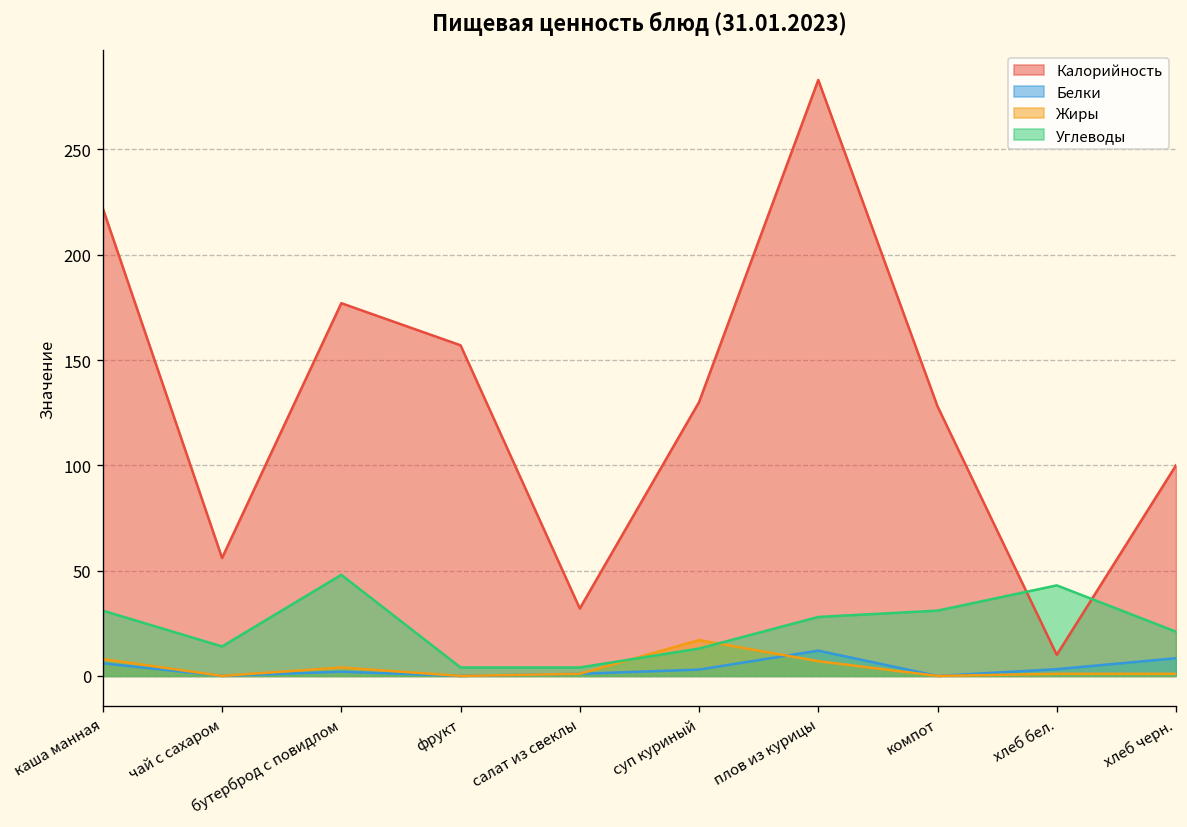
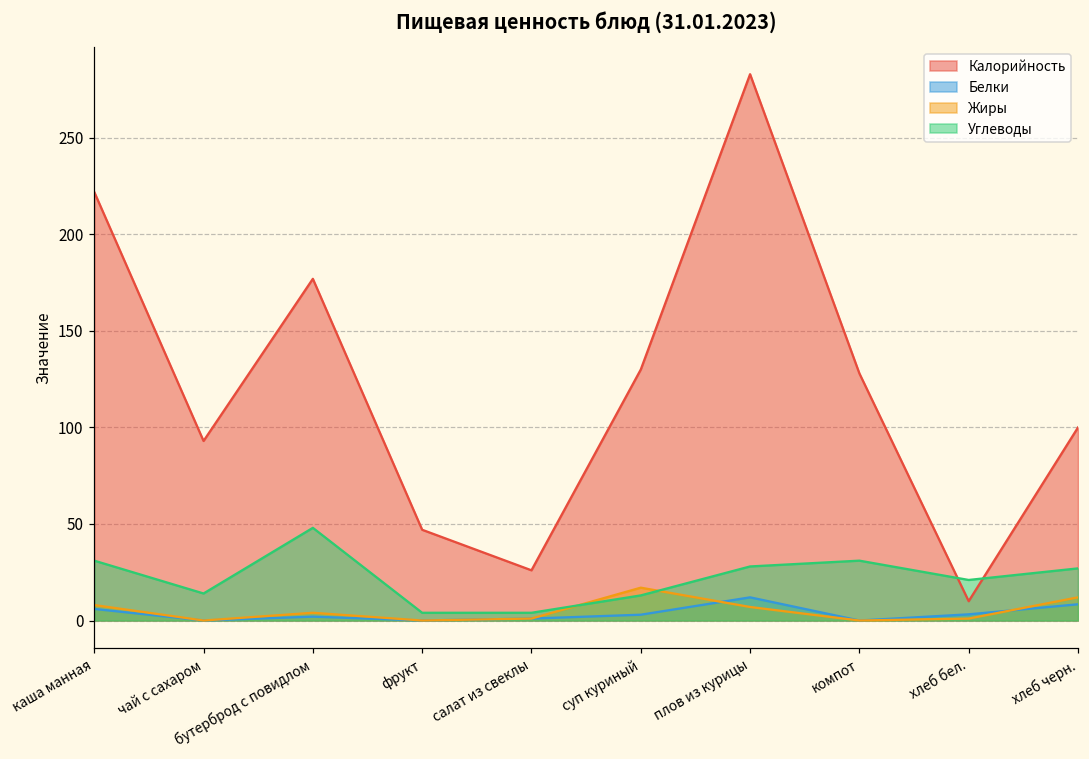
  {
    "Калорийность": {
      "каша манная": 222,
-     "чай с сахаром": 56,
+     "чай с сахаром": 93,
      "бутерброд с повидлом": 177,
-     "фрукт": 157,
-     "салат из свеклы": 32,
+     "фрукт": 47,
+     "салат из свеклы": 26,
      "суп куриный": 130,
      "плов из курицы": 283,
      "компот": 128,
      "хлеб бел.": 10,
      "хлеб черн.": 100
    },
    "Белки": {
      "каша манная": 6,
      "бутерброд с повидлом": 2,
      "суп куриный": 3,
      "плов из курицы": 12,
      "хлеб бел.": 3,
      "хлеб черн.": 8
    },
    "Жиры": {
      "каша манная": 8,
      "бутерброд с повидлом": 4,
      "суп куриный": 17,
      "плов из курицы": 7,
      "хлеб бел.": 1,
-     "хлеб черн.": 1
+     "хлеб черн.": 12
    },
    "Углеводы": {
      "каша манная": 31,
      "чай с сахаром": 14,
      "бутерброд с повидлом": 48,
      "фрукт": 4,
      "салат из свеклы": 4,
      "суп куриный": 13,
      "плов из курицы": 28,
      "компот": 31,
-     "хлеб бел.": 43,
-     "хлеб черн.": 21
+     "хлеб бел.": 21,
+     "хлеб черн.": 27
    }
  }
